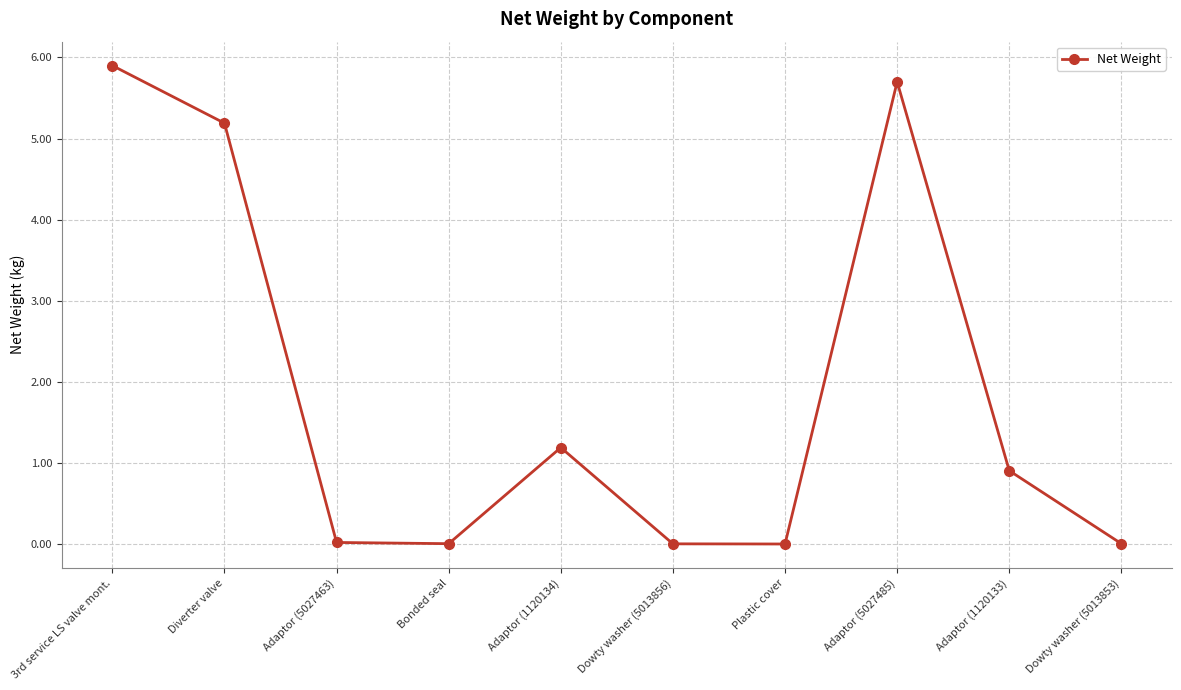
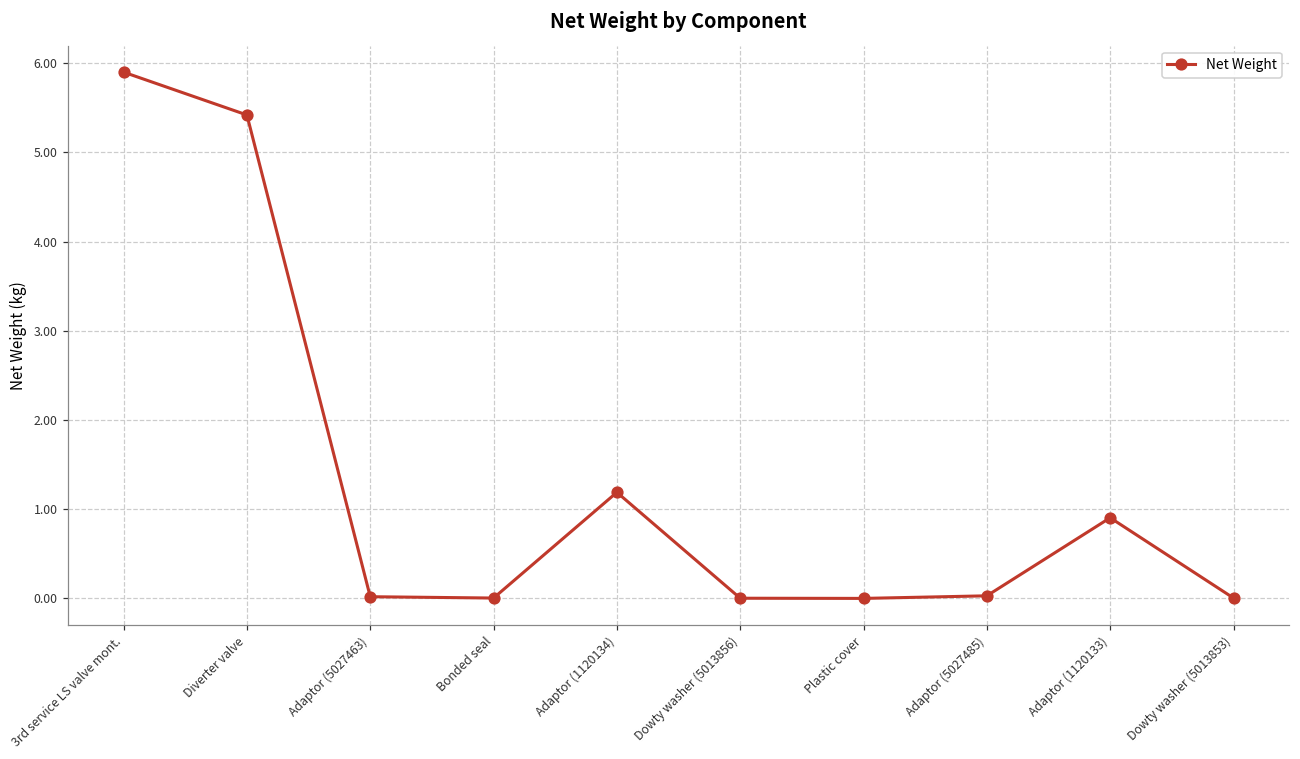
  {
    "3rd service LS valve mont.": 5.9,
-   "Diverter valve": 5.2,
+   "Diverter valve": 5.4,
    "Adaptor (5027463)": 0.0,
    "Bonded seal": 0.0,
    "Adaptor (1120134)": 1.2,
    "Dowty washer (5013856)": 0.0,
    "Plastic cover": 0.0,
-   "Adaptor (5027485)": 5.7,
+   "Adaptor (5027485)": 0.0,
    "Adaptor (1120133)": 0.9,
    "Dowty washer (5013853)": 0.0
  }
